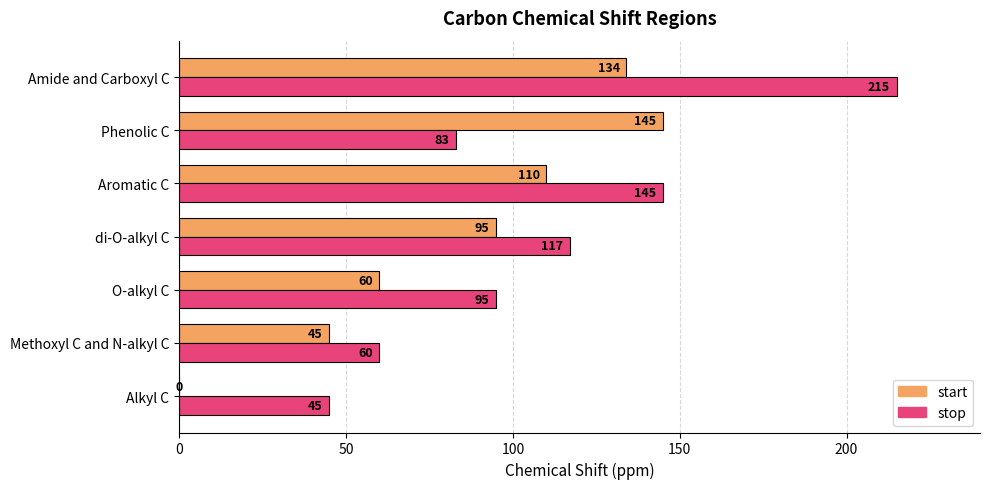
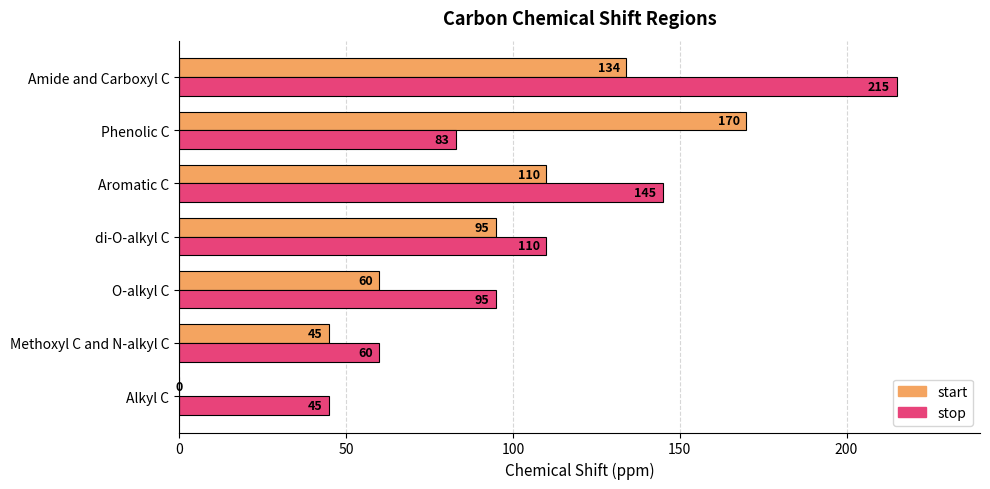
  {
    "start": {
      "Amide and Carboxyl C": 134,
-     "Phenolic C": 145,
+     "Phenolic C": 170,
      "Aromatic C": 110,
      "di-O-alkyl C": 95,
      "O-alkyl C": 60,
      "Methoxyl C and N-alkyl C": 45,
      "Alkyl C": 0
    },
    "stop": {
      "Amide and Carboxyl C": 215,
      "Phenolic C": 83,
      "Aromatic C": 145,
-     "di-O-alkyl C": 117,
+     "di-O-alkyl C": 110,
      "O-alkyl C": 95,
      "Methoxyl C and N-alkyl C": 60,
      "Alkyl C": 45
    }
  }
